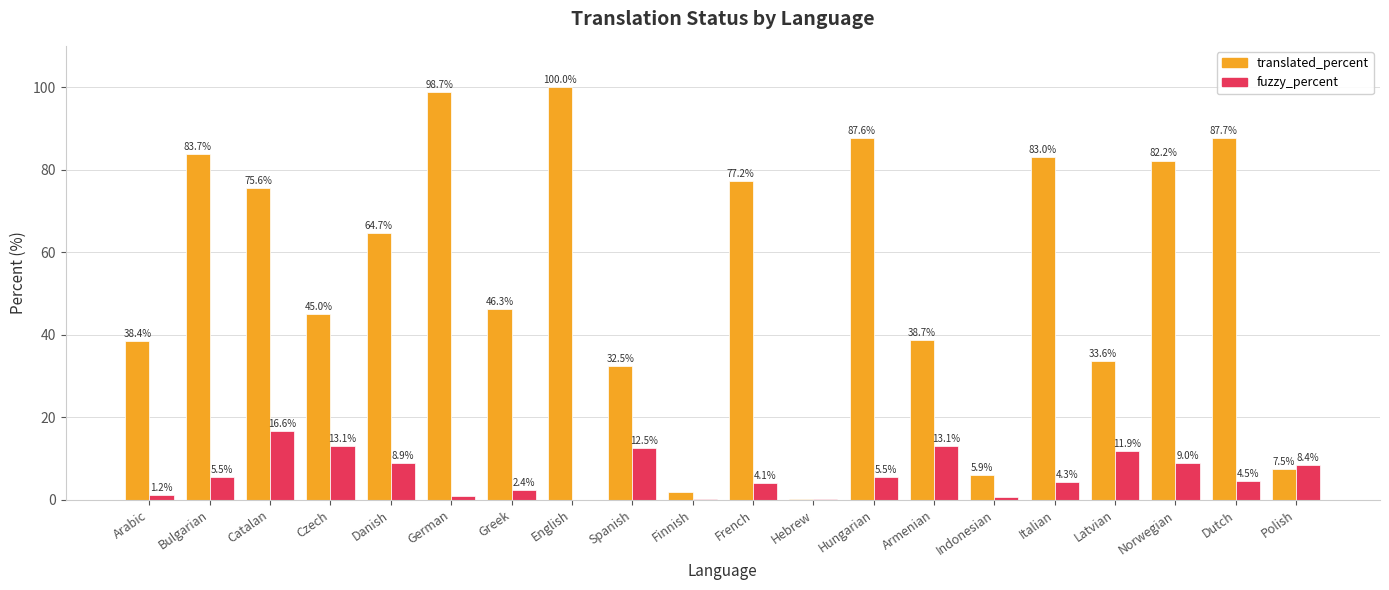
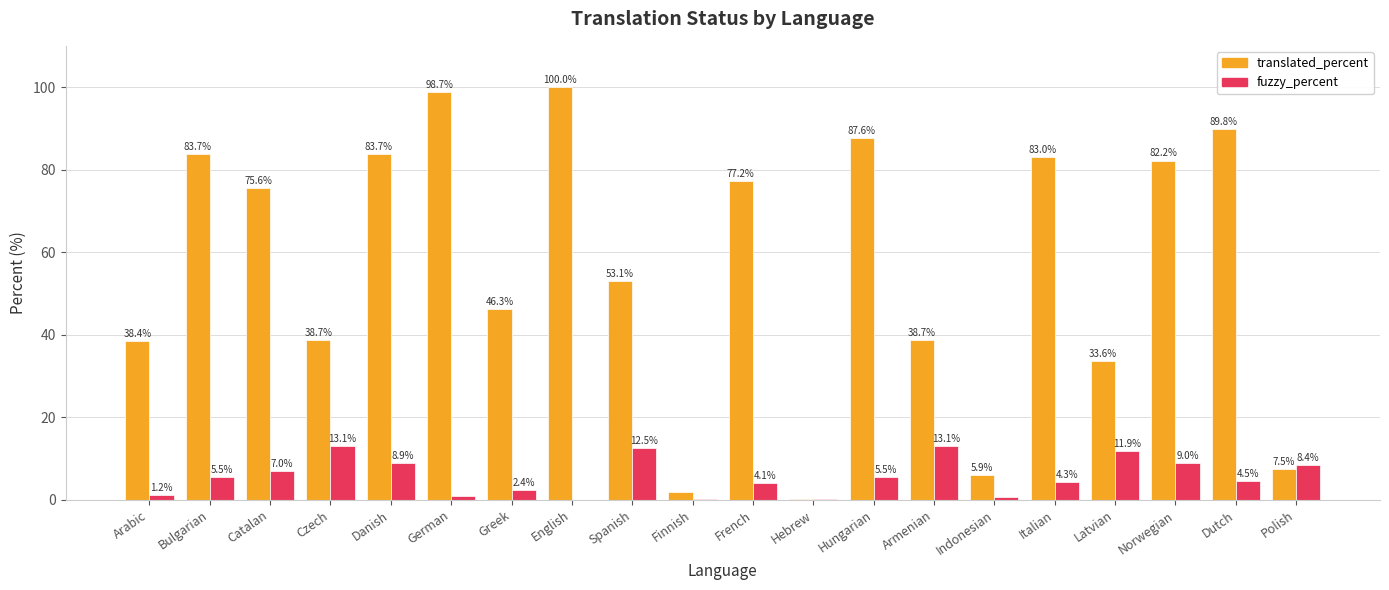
  {
    "translated_percent": {
      "Arabic": "38.4%",
      "Bulgarian": "83.7%",
      "Catalan": "75.6%",
-     "Czech": "45.0%",
-     "Danish": "64.7%",
+     "Czech": "38.7%",
+     "Danish": "83.7%",
      "German": "98.7%",
      "Greek": "46.3%",
      "English": "100.0%",
-     "Spanish": "32.5%",
+     "Spanish": "53.1%",
      "French": "77.2%",
      "Hungarian": "87.6%",
      "Armenian": "38.7%",
      "Indonesian": "5.9%",
      "Italian": "83.0%",
      "Latvian": "33.6%",
      "Norwegian": "82.2%",
-     "Dutch": "87.7%",
+     "Dutch": "89.8%",
      "Polish": "7.5%"
    },
    "fuzzy_percent": {
      "Arabic": "1.2%",
      "Bulgarian": "5.5%",
-     "Catalan": "16.6%",
+     "Catalan": "7.0%",
      "Czech": "13.1%",
      "Danish": "8.9%",
      "Greek": "2.4%",
      "Spanish": "12.5%",
      "French": "4.1%",
      "Hungarian": "5.5%",
      "Armenian": "13.1%",
      "Italian": "4.3%",
      "Latvian": "11.9%",
      "Norwegian": "9.0%",
      "Dutch": "4.5%",
      "Polish": "8.4%"
    }
  }
